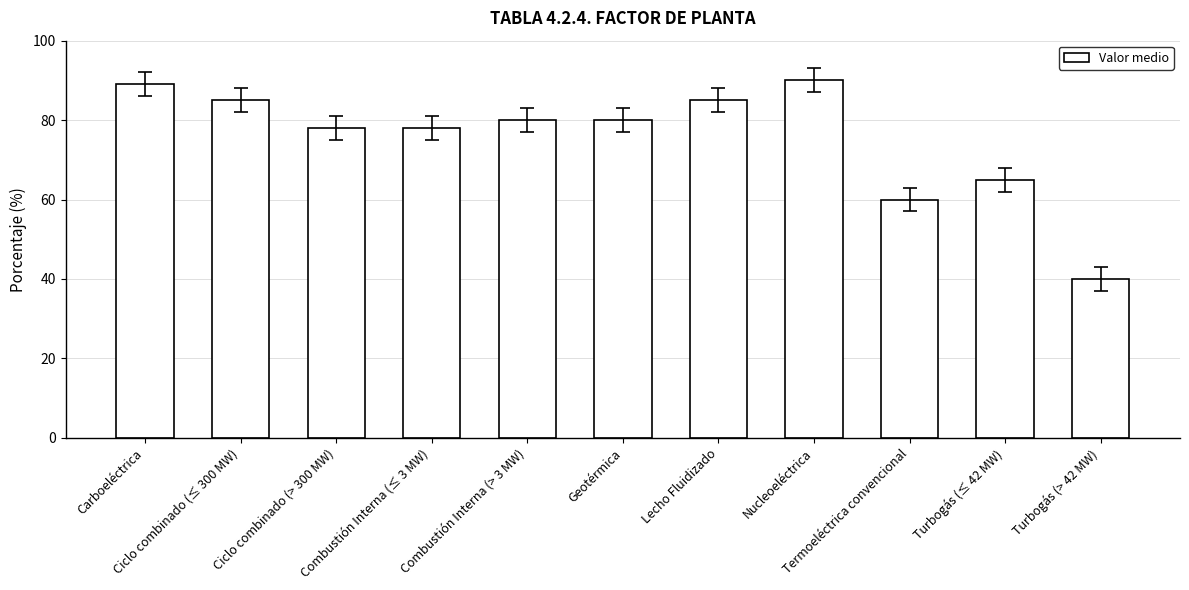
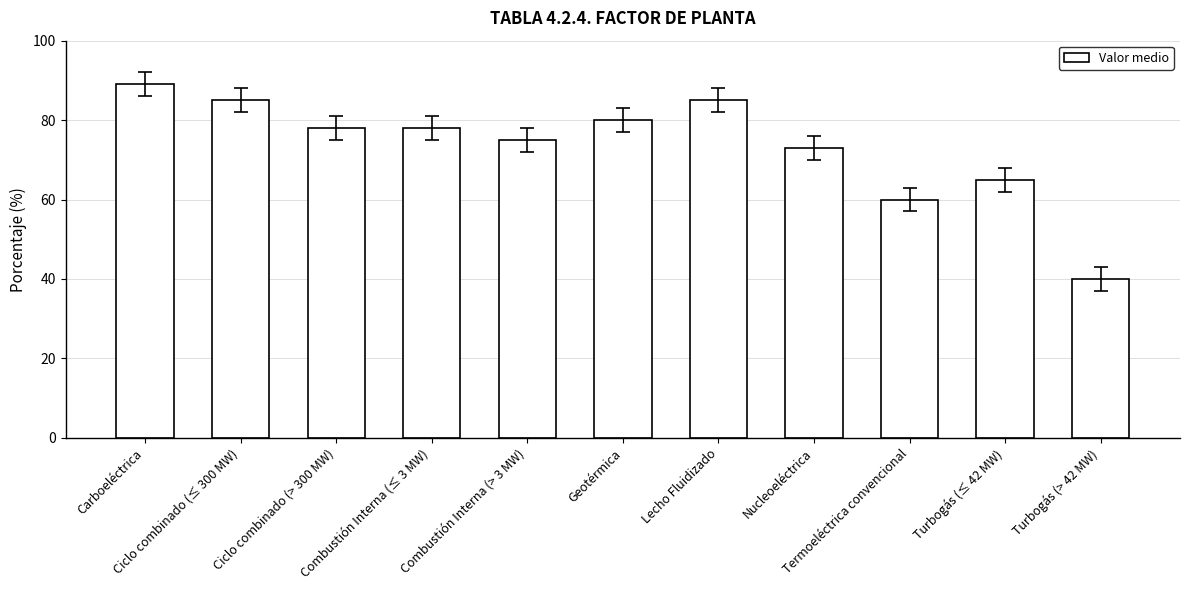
  {
    "Valor medio": {
      "Carboeléctrica": 89,
      "Ciclo combinado (≤ 300 MW)": 85,
      "Ciclo combinado (> 300 MW)": 78,
      "Combustión Interna (≤ 3 MW)": 78,
-     "Combustión Interna (> 3 MW)": 80,
+     "Combustión Interna (> 3 MW)": 75,
      "Geotérmica": 80,
      "Lecho Fluidizado": 85,
-     "Nucleoeléctrica": 90,
+     "Nucleoeléctrica": 73,
      "Termoeléctrica convencional": 60,
      "Turbogás (≤ 42 MW)": 65,
      "Turbogás (> 42 MW)": 40
    }
  }
